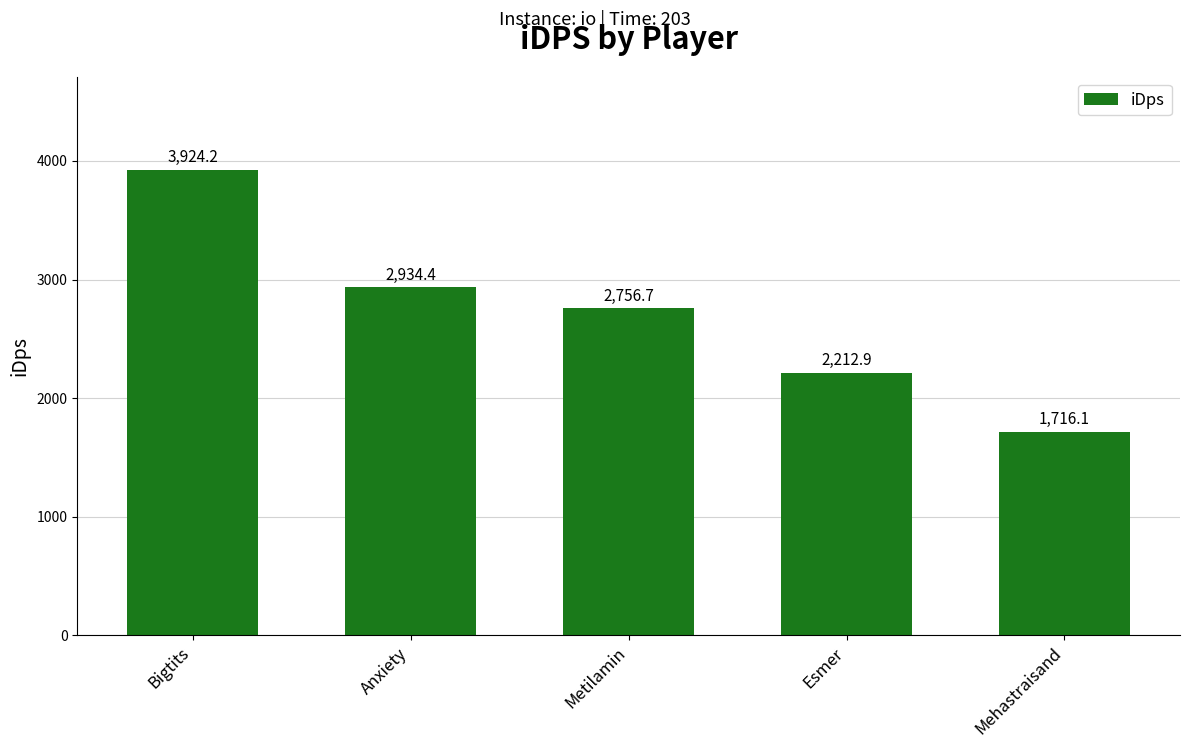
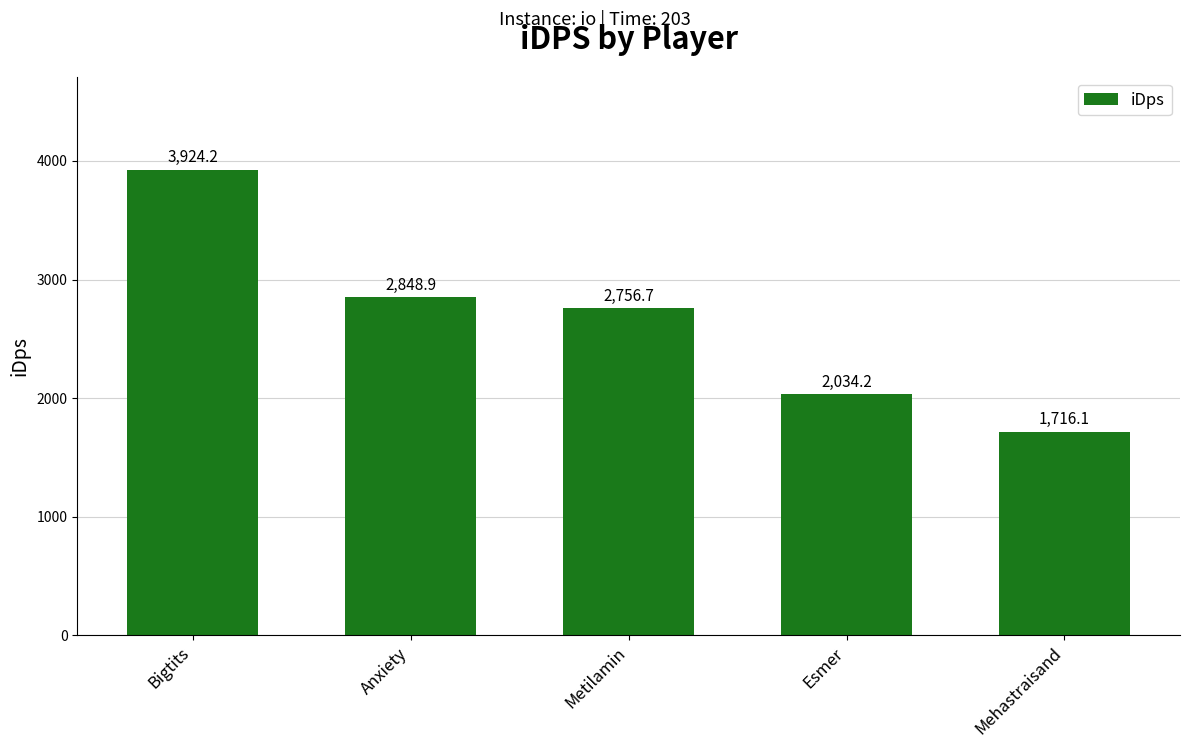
  {
    "Bigtits": "3,924.2",
-   "Anxiety": "2,934.4",
+   "Anxiety": "2,848.9",
    "Metilamin": "2,756.7",
-   "Esmer": "2,212.9",
+   "Esmer": "2,034.2",
    "Mehastraisand": "1,716.1"
  }
